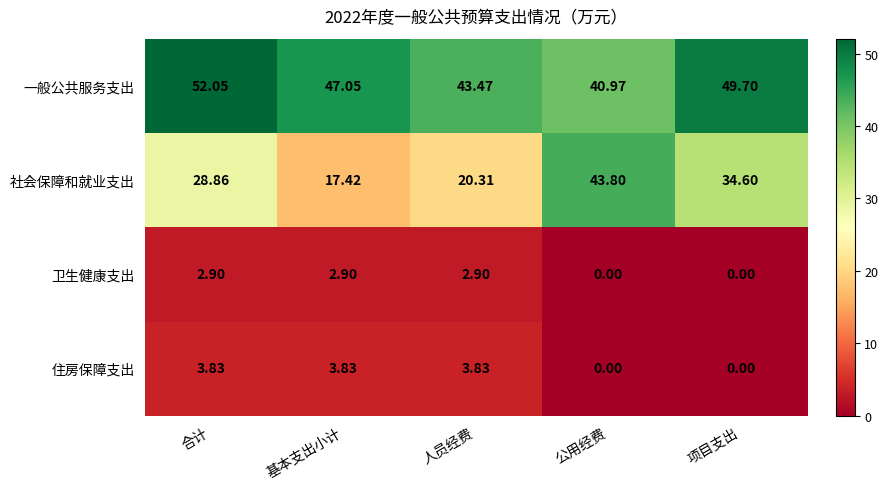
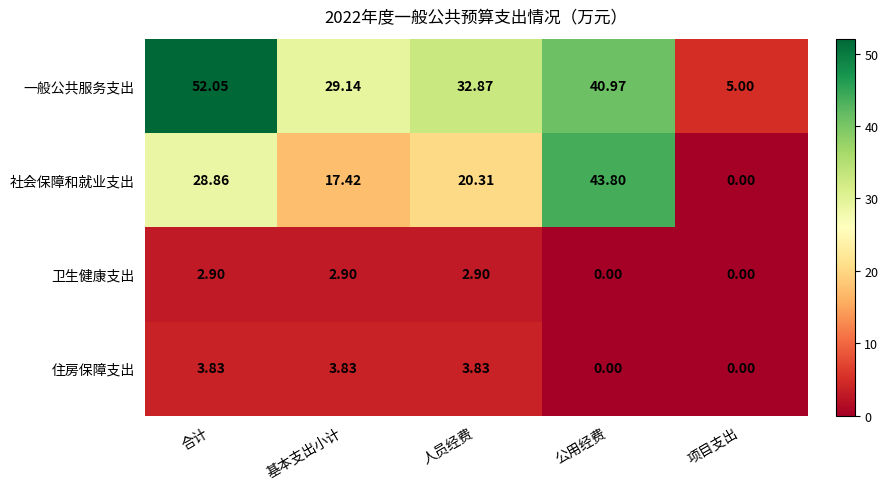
  {
    "一般公共服务支出": {
      "合计": 52.05,
-     "基本支出小计": 47.05,
-     "人员经费": 43.47,
+     "基本支出小计": 29.14,
+     "人员经费": 32.87,
      "公用经费": 40.97,
-     "项目支出": 49.70
+     "项目支出": 5.00
    },
    "社会保障和就业支出": {
      "合计": 28.86,
      "基本支出小计": 17.42,
      "人员经费": 20.31,
      "公用经费": 43.80,
-     "项目支出": 34.60
+     "项目支出": 0.00
    },
    "卫生健康支出": {
      "合计": 2.90,
      "基本支出小计": 2.90,
      "人员经费": 2.90,
      "公用经费": 0.00,
      "项目支出": 0.00
    },
    "住房保障支出": {
      "合计": 3.83,
      "基本支出小计": 3.83,
      "人员经费": 3.83,
      "公用经费": 0.00,
      "项目支出": 0.00
    }
  }
